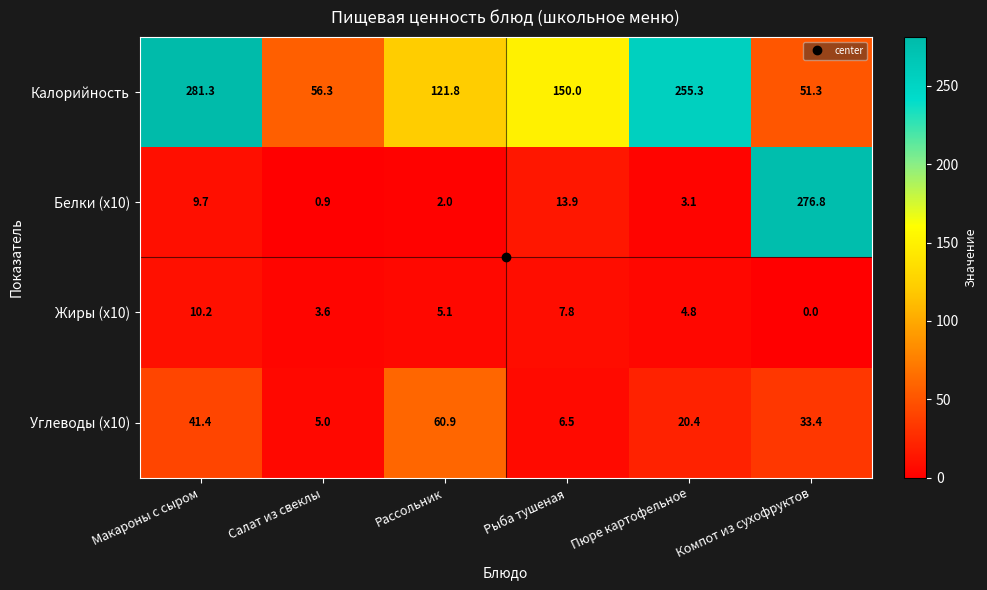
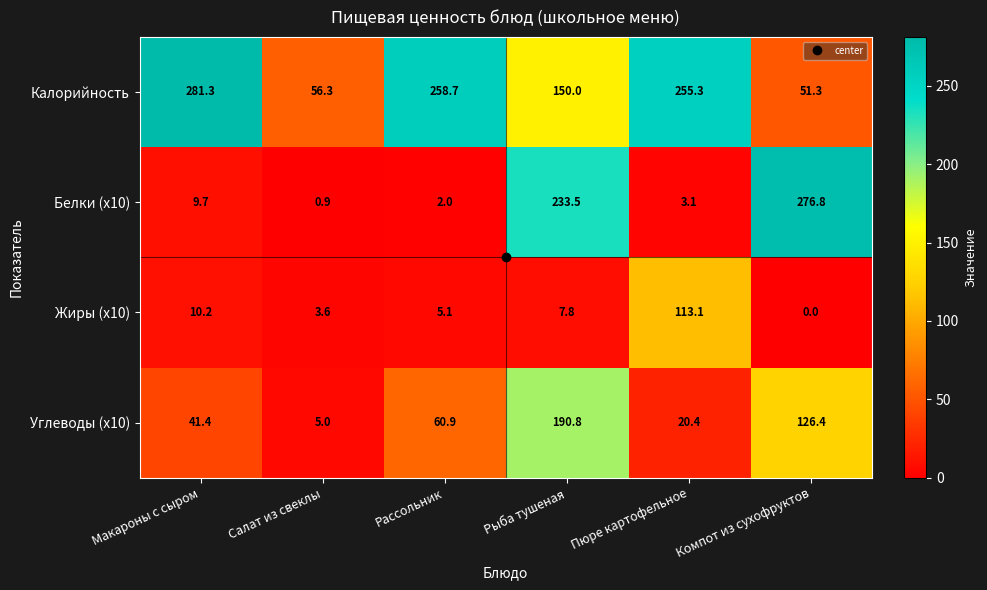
  {
    "Калорийность": {
      "Макароны с сыром": 281.3,
      "Салат из свеклы": 56.3,
-     "Рассольник": 121.8,
+     "Рассольник": 258.7,
      "Рыба тушеная": 150.0,
      "Пюре картофельное": 255.3,
      "Компот из сухофруктов": 51.3
    },
    "Белки (x10)": {
      "Макароны с сыром": 9.7,
      "Салат из свеклы": 0.9,
      "Рассольник": 2.0,
-     "Рыба тушеная": 13.9,
+     "Рыба тушеная": 233.5,
      "Пюре картофельное": 3.1,
      "Компот из сухофруктов": 276.8
    },
    "Жиры (x10)": {
      "Макароны с сыром": 10.2,
      "Салат из свеклы": 3.6,
      "Рассольник": 5.1,
      "Рыба тушеная": 7.8,
-     "Пюре картофельное": 4.8,
+     "Пюре картофельное": 113.1,
      "Компот из сухофруктов": 0.0
    },
    "Углеводы (x10)": {
      "Макароны с сыром": 41.4,
      "Салат из свеклы": 5.0,
      "Рассольник": 60.9,
-     "Рыба тушеная": 6.5,
+     "Рыба тушеная": 190.8,
      "Пюре картофельное": 20.4,
-     "Компот из сухофруктов": 33.4
+     "Компот из сухофруктов": 126.4
    }
  }
